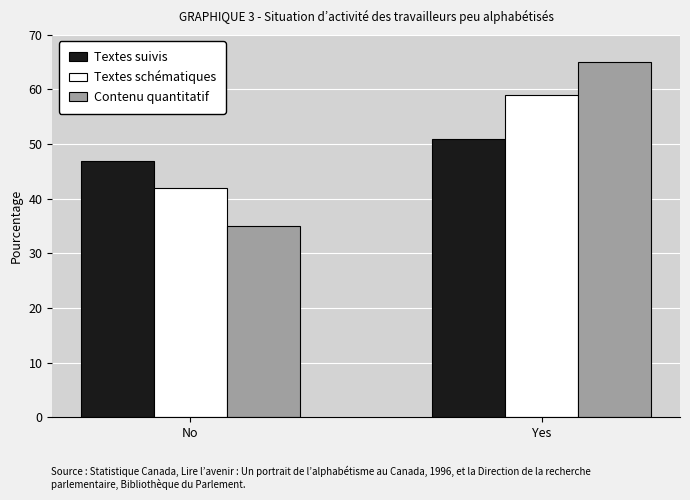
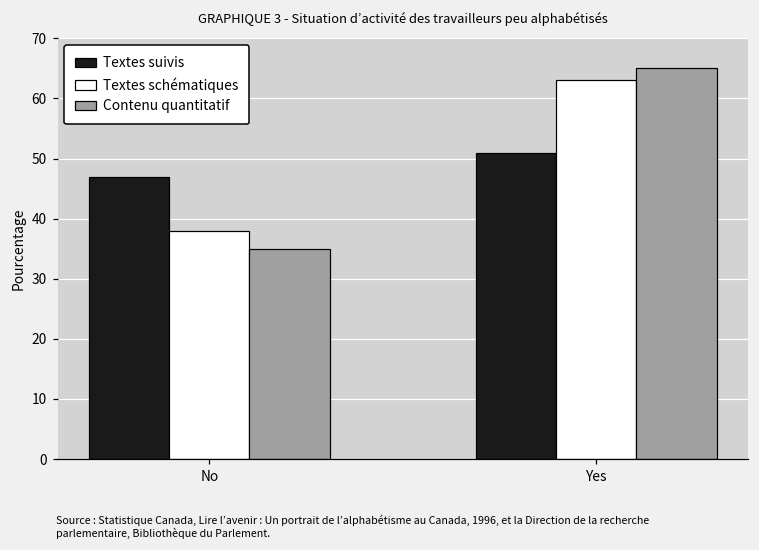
  {
    "Textes suivis": {
      "No": 47,
      "Yes": 51
    },
    "Textes schématiques": {
-     "No": 42,
-     "Yes": 59
+     "No": 38,
+     "Yes": 63
    },
    "Contenu quantitatif": {
      "No": 35,
      "Yes": 65
    }
  }
